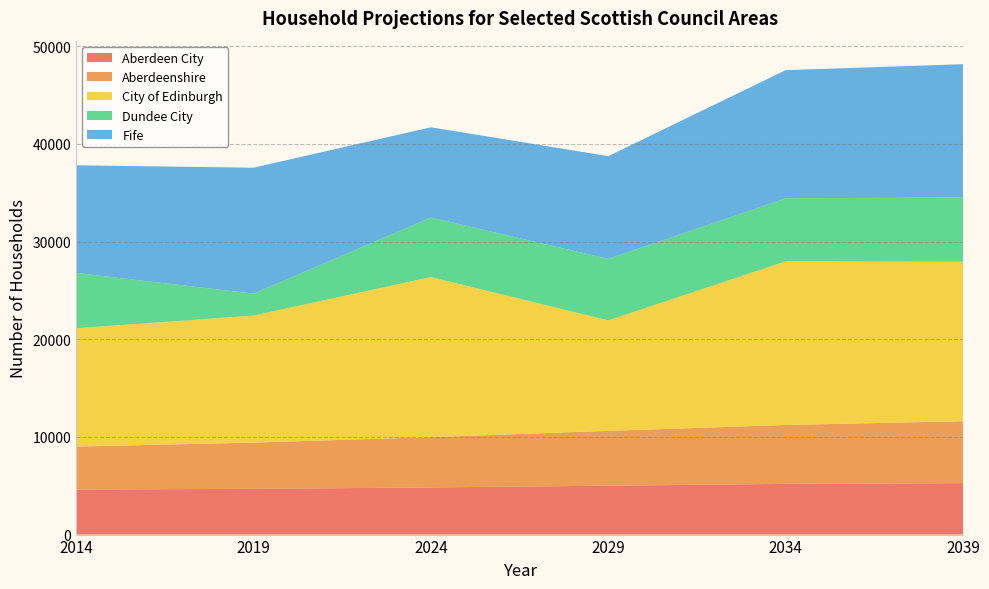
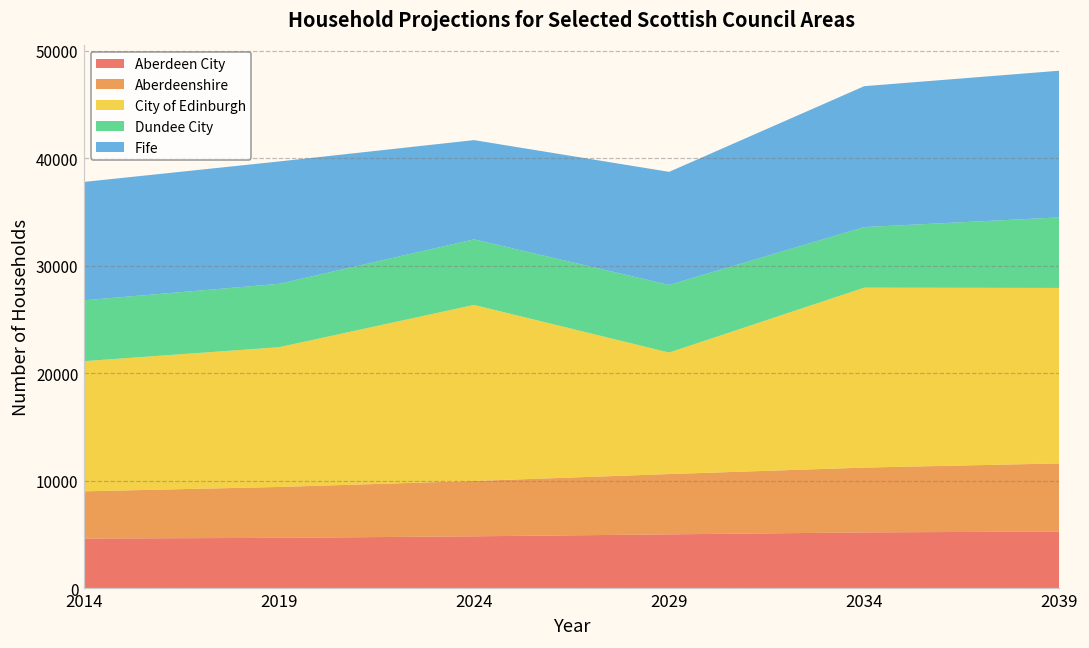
  {
    "City of Edinburgh": {
      "2014": 12000,
      "2019": 13000,
      "2024": 16000,
      "2029": 11000,
      "2034": 17000,
      "2039": 16000
    },
    "Dundee City": {
      "2014": 6000,
-     "2019": 2000,
+     "2019": 6000,
      "2024": 6000,
      "2029": 6000,
-     "2034": 6500,
+     "2034": 5600,
      "2039": 7000
    },
    "Fife": {
      "2014": 11000,
-     "2019": 13000,
+     "2019": 11000,
      "2024": 9000,
      "2029": 11000,
      "2034": 13000,
      "2039": 14000
    }
  }
